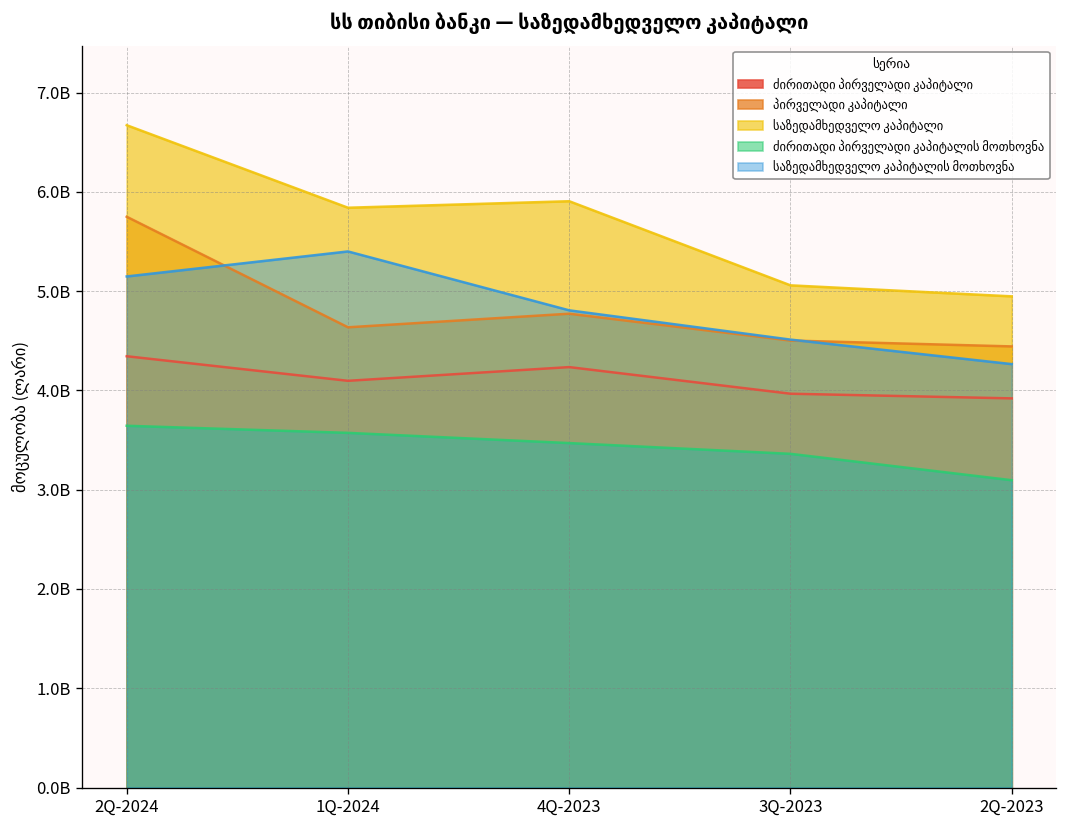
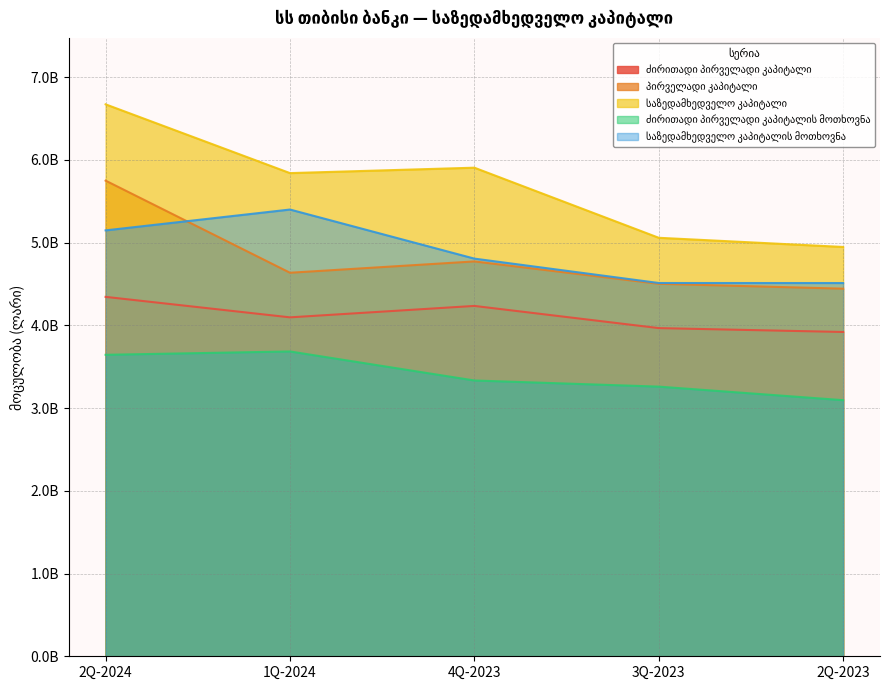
  {
    "საზედამხედველო კაპიტალი": {
      "2Q-2024": 6700000000,
      "1Q-2024": 5800000000,
      "4Q-2023": 5900000000,
      "3Q-2023": 5100000000,
      "2Q-2023": 4900000000
    },
    "ძირითადი პირველადი კაპიტალის მოთხოვნა": {
      "2Q-2024": 3600000000,
-     "1Q-2024": 3600000000,
-     "4Q-2023": 3500000000,
-     "3Q-2023": 3400000000,
+     "1Q-2024": 3700000000,
+     "4Q-2023": 3300000000,
+     "3Q-2023": 3300000000,
      "2Q-2023": 3100000000
    },
    "საზედამხედველო კაპიტალის მოთხოვნა": {
      "2Q-2024": 5100000000,
      "1Q-2024": 5400000000,
      "4Q-2023": 4800000000,
-     "2Q-2023": 4300000000
+     "2Q-2023": 4500000000
    }
  }
